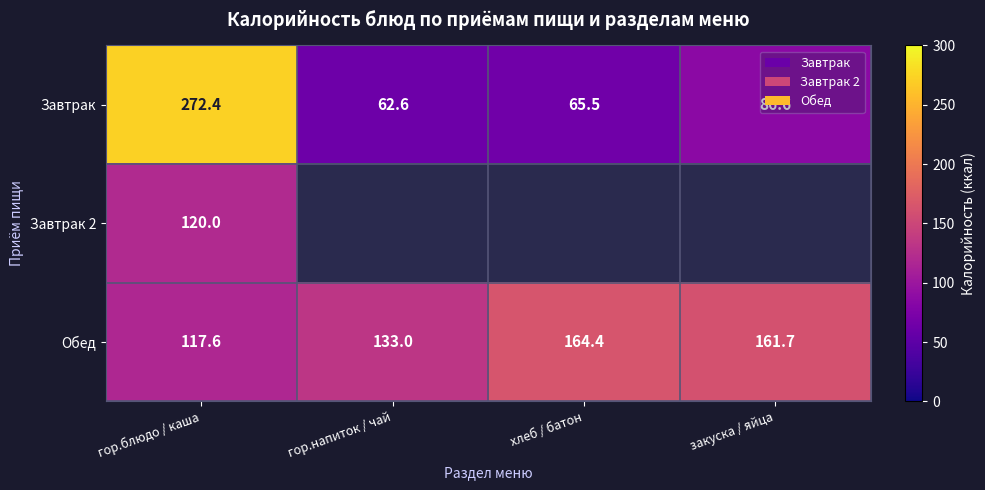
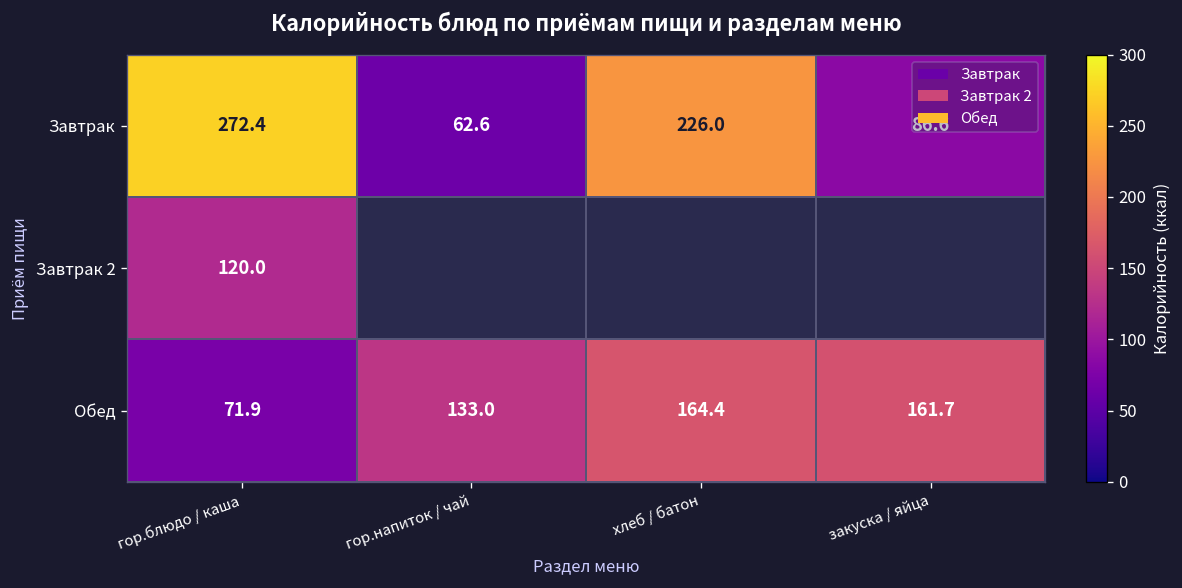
  {
    "Завтрак": {
      "гор.блюдо / каша": 272.4,
      "гор.напиток / чай": 62.6,
-     "хлеб / батон": 65.5
+     "хлеб / батон": 226.0
    },
    "Завтрак 2": {
      "гор.блюдо / каша": 120.0
    },
    "Обед": {
-     "гор.блюдо / каша": 117.6,
+     "гор.блюдо / каша": 71.9,
      "гор.напиток / чай": 133.0,
      "хлеб / батон": 164.4,
      "закуска / яйца": 161.7
    }
  }
